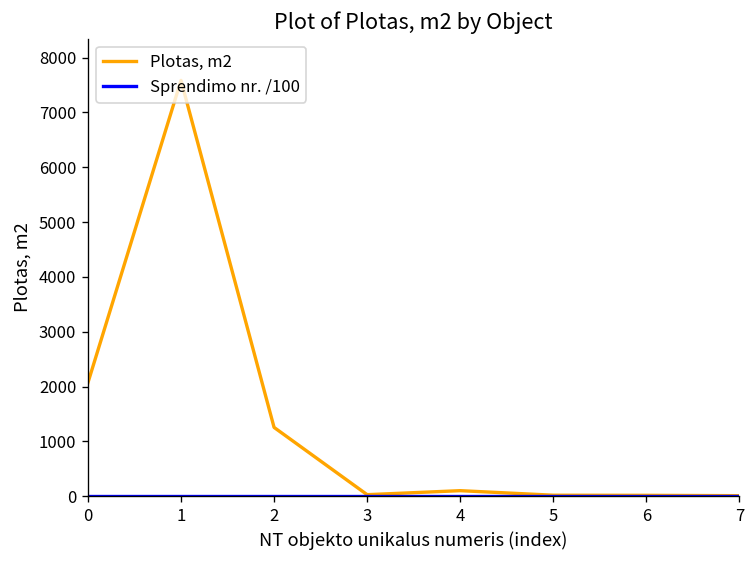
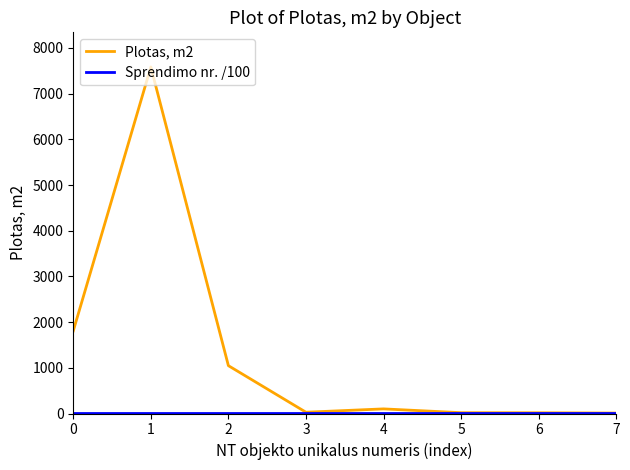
  {
    "Plotas, m2": {
-     "0": 2100,
-     "2": 1300,
+     "0": 1800,
+     "2": 1000,
      "4": 100
    },
    "Sprendimo nr. /100": {
      "0": 0,
      "1": 0,
      "2": 0,
      "4": 0
    }
  }
